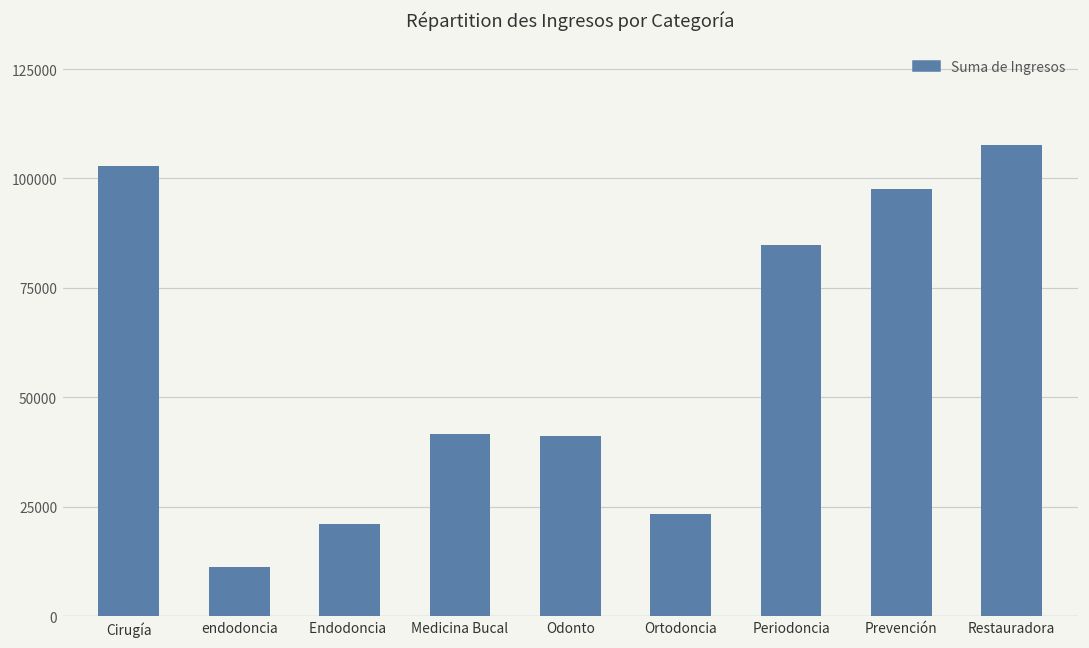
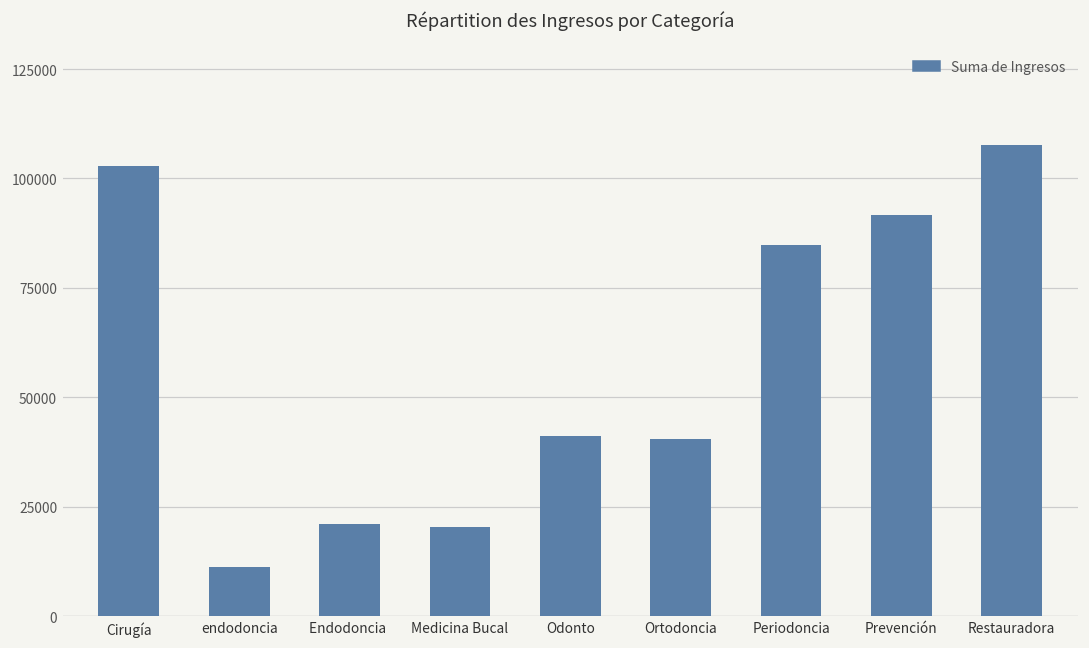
  {
    "Cirugía": 103000,
    "endodoncia": 11000,
    "Endodoncia": 21000,
-   "Medicina Bucal": 42000,
+   "Medicina Bucal": 20000,
    "Odonto": 41000,
-   "Ortodoncia": 23000,
+   "Ortodoncia": 40000,
    "Periodoncia": 85000,
-   "Prevención": 98000,
+   "Prevención": 92000,
    "Restauradora": 108000
  }
